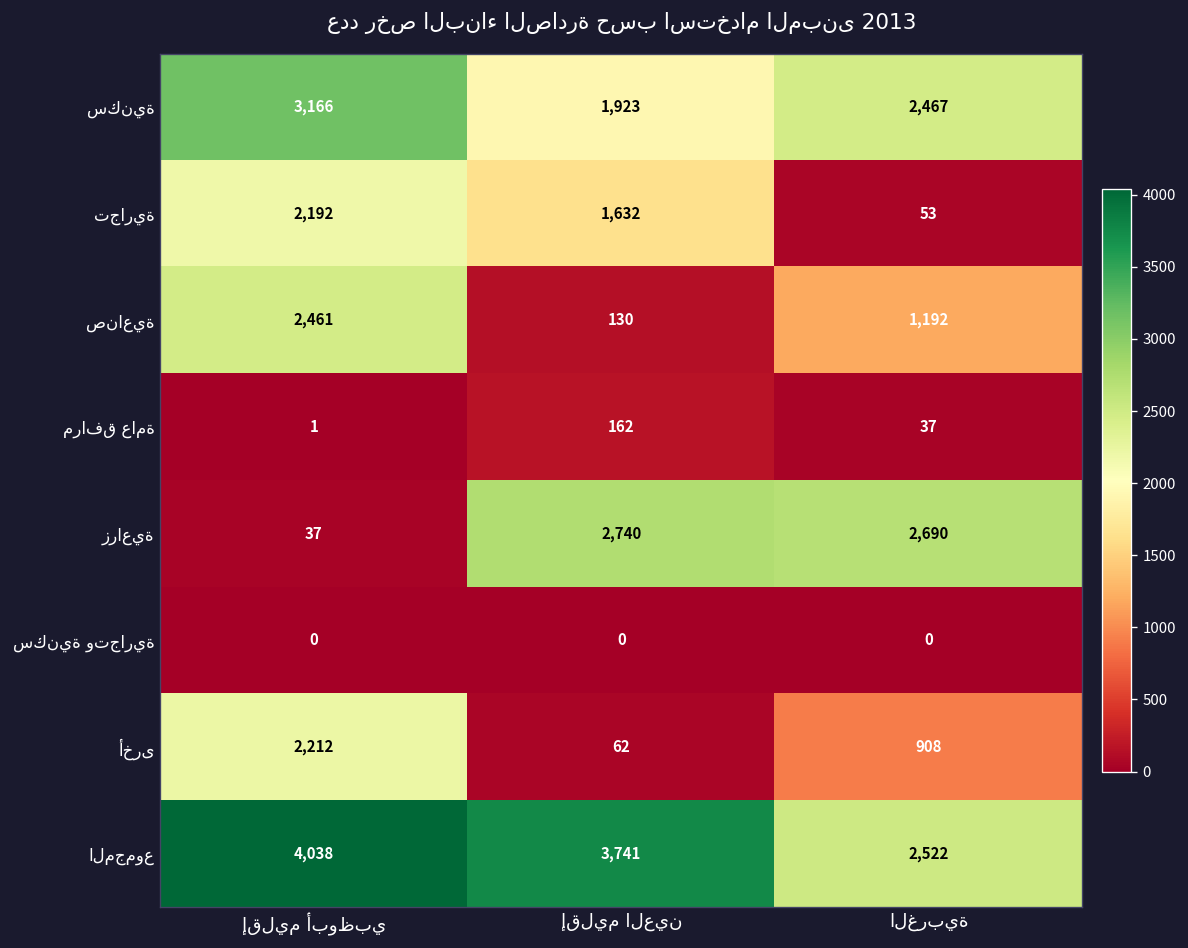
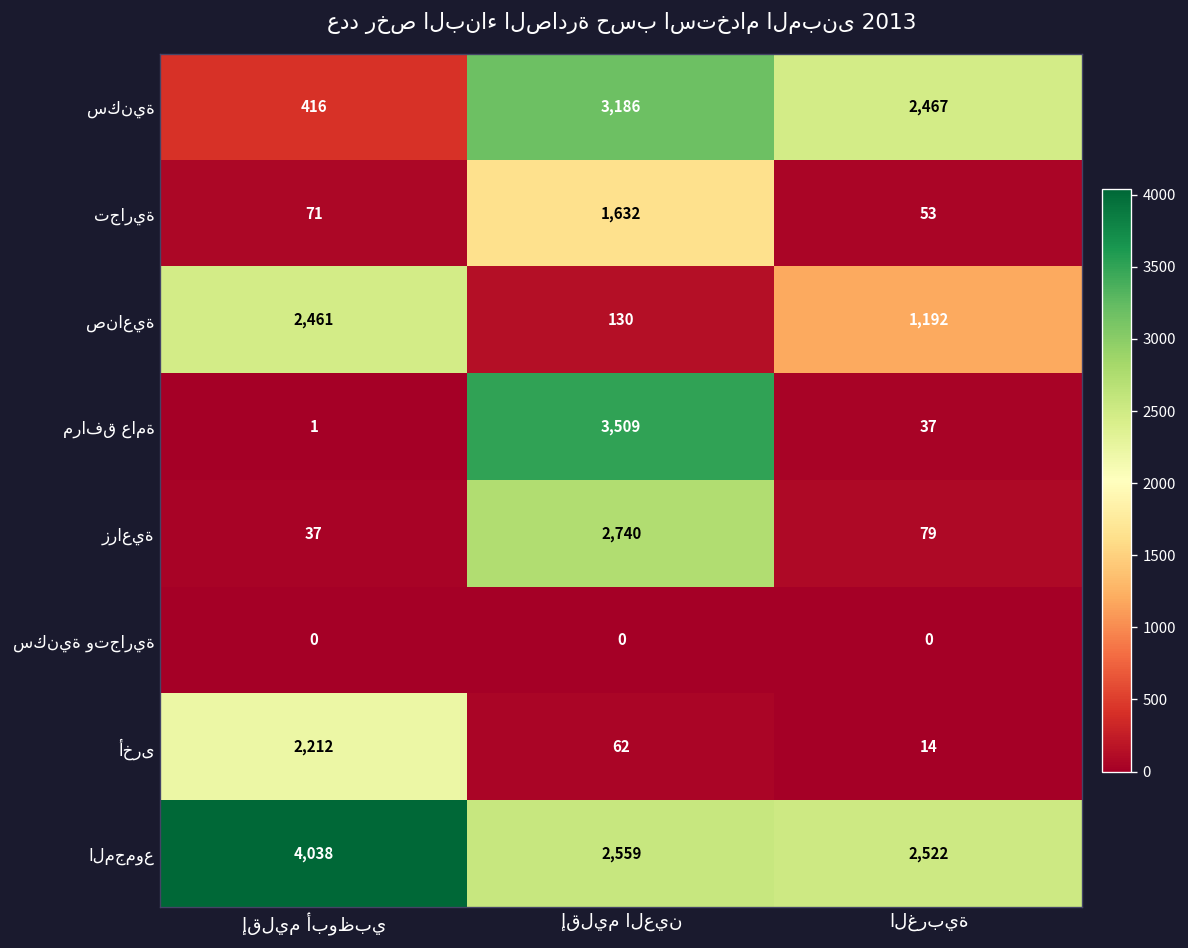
  {
    "سكنية": {
-     "إقليم أبوظبي": "3,166",
-     "إقليم العين": "1,923",
+     "إقليم أبوظبي": "416",
+     "إقليم العين": "3,186",
      "الغربية": "2,467"
    },
    "تجارية": {
-     "إقليم أبوظبي": "2,192",
+     "إقليم أبوظبي": "71",
      "إقليم العين": "1,632",
      "الغربية": "53"
    },
    "صناعية": {
      "إقليم أبوظبي": "2,461",
      "إقليم العين": "130",
      "الغربية": "1,192"
    },
    "مرافق عامة": {
      "إقليم أبوظبي": "1",
-     "إقليم العين": "162",
+     "إقليم العين": "3,509",
      "الغربية": "37"
    },
    "زراعية": {
      "إقليم أبوظبي": "37",
      "إقليم العين": "2,740",
-     "الغربية": "2,690"
+     "الغربية": "79"
    },
    "سكنية وتجارية": {
      "إقليم أبوظبي": "0",
      "إقليم العين": "0",
      "الغربية": "0"
    },
    "أخرى": {
      "إقليم أبوظبي": "2,212",
      "إقليم العين": "62",
-     "الغربية": "908"
+     "الغربية": "14"
    },
    "المجموع": {
      "إقليم أبوظبي": "4,038",
-     "إقليم العين": "3,741",
+     "إقليم العين": "2,559",
      "الغربية": "2,522"
    }
  }
